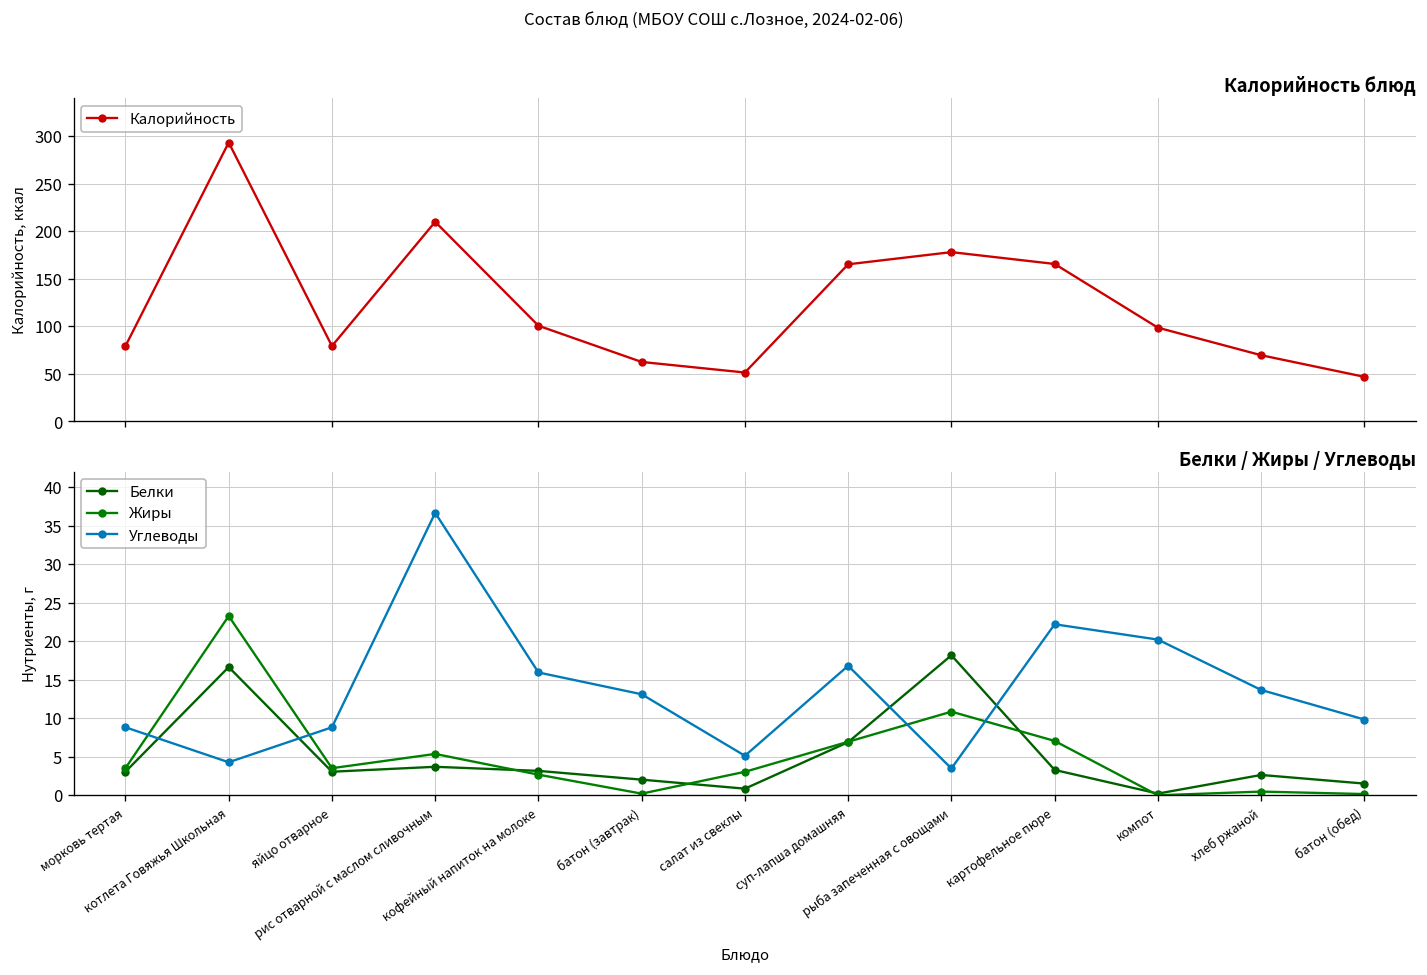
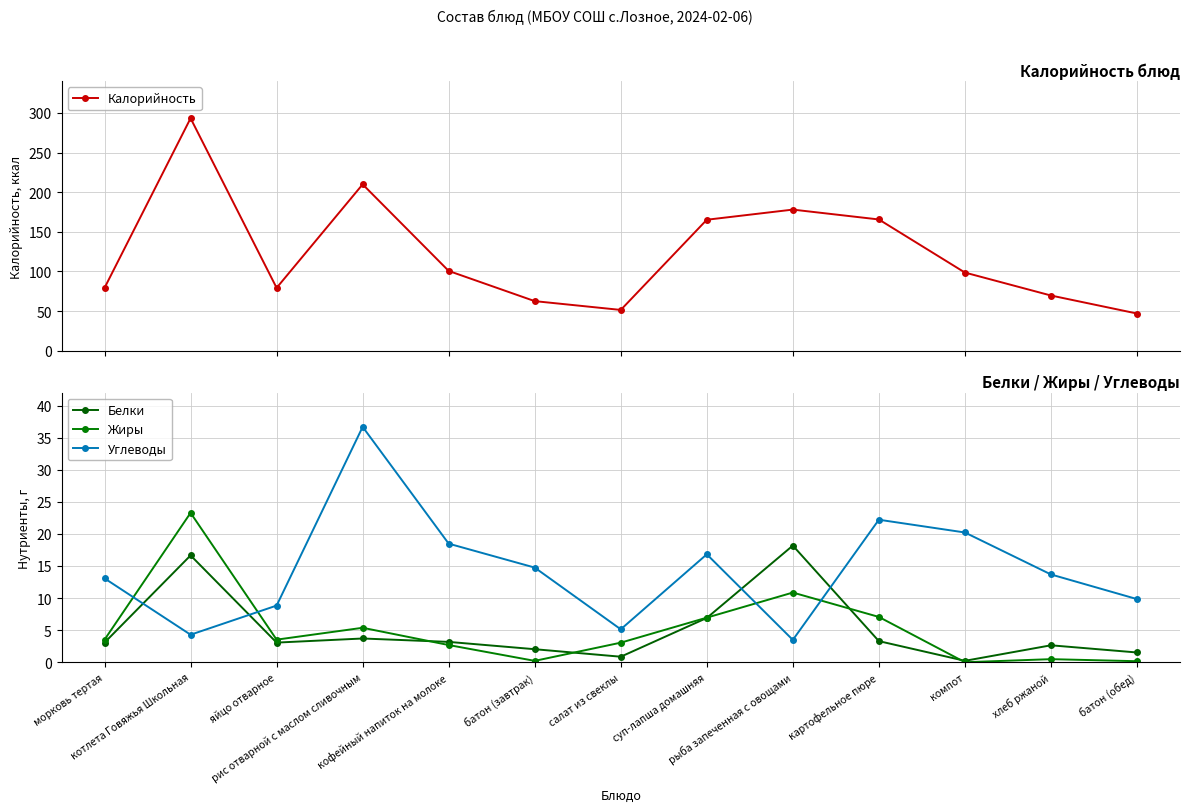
  {
    "Белки / Жиры / Углеводы": {
      "Углеводы": {
-       "морковь тертая": 9,
+       "морковь тертая": 13,
        "котлета Говяжья Школьная": 4,
        "яйцо отварное": 9,
        "рис отварной с маслом сливочным": 37,
-       "кофейный напиток на молоке": 16,
-       "батон (завтрак)": 13,
+       "кофейный напиток на молоке": 18,
+       "батон (завтрак)": 15,
        "салат из свеклы": 5,
        "суп-лапша домашняя": 17,
        "рыба запеченная с овощами": 3,
        "картофельное пюре": 22,
        "компот": 20,
        "хлеб ржаной": 14,
        "батон (обед)": 10
      }
    }
  }
